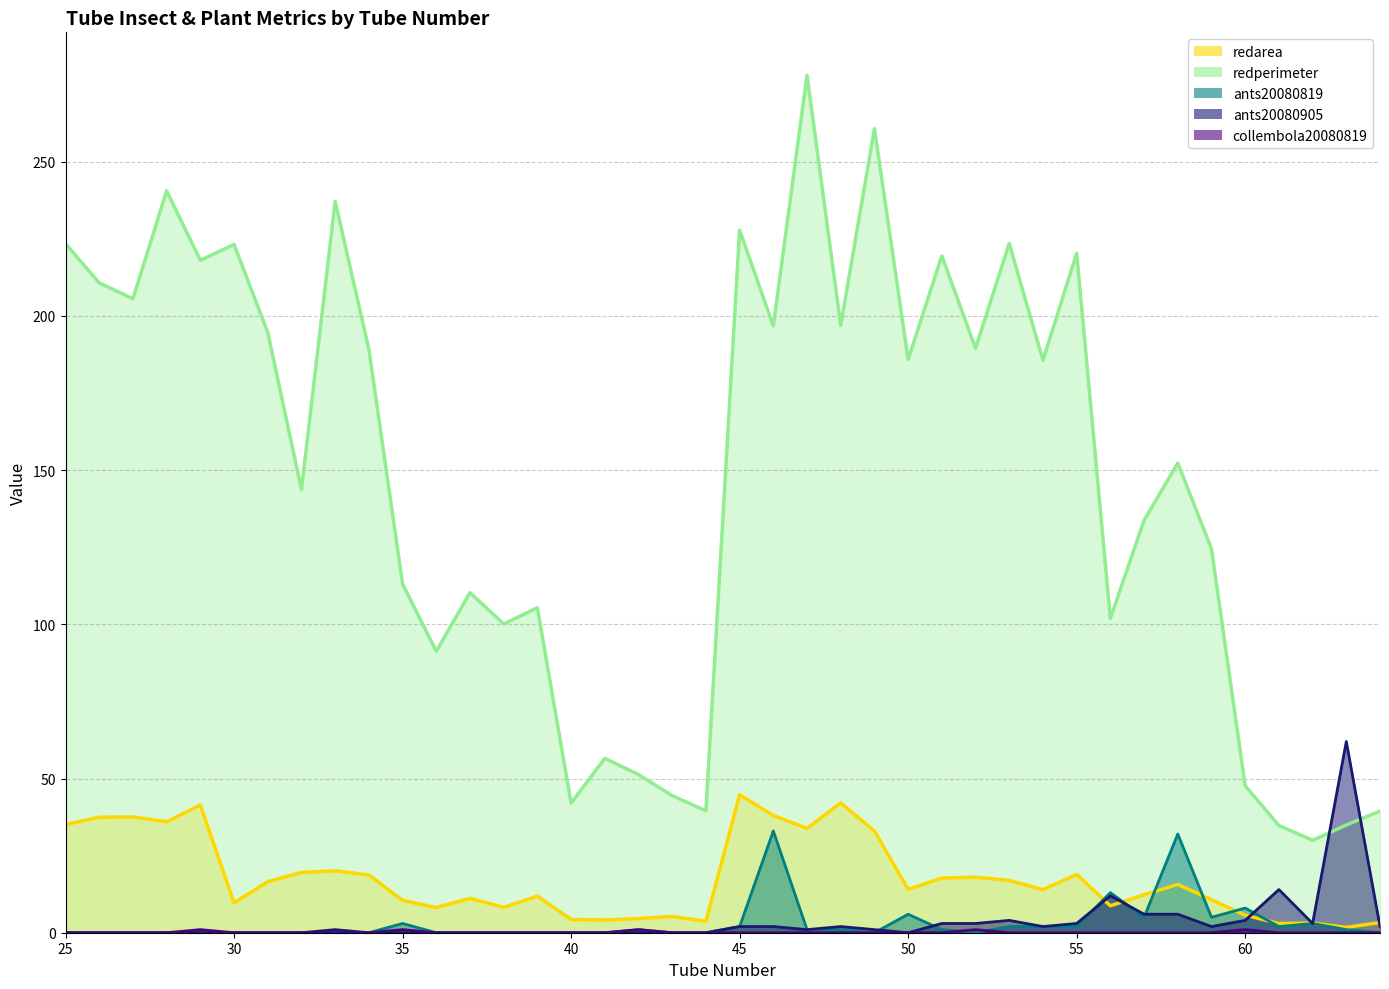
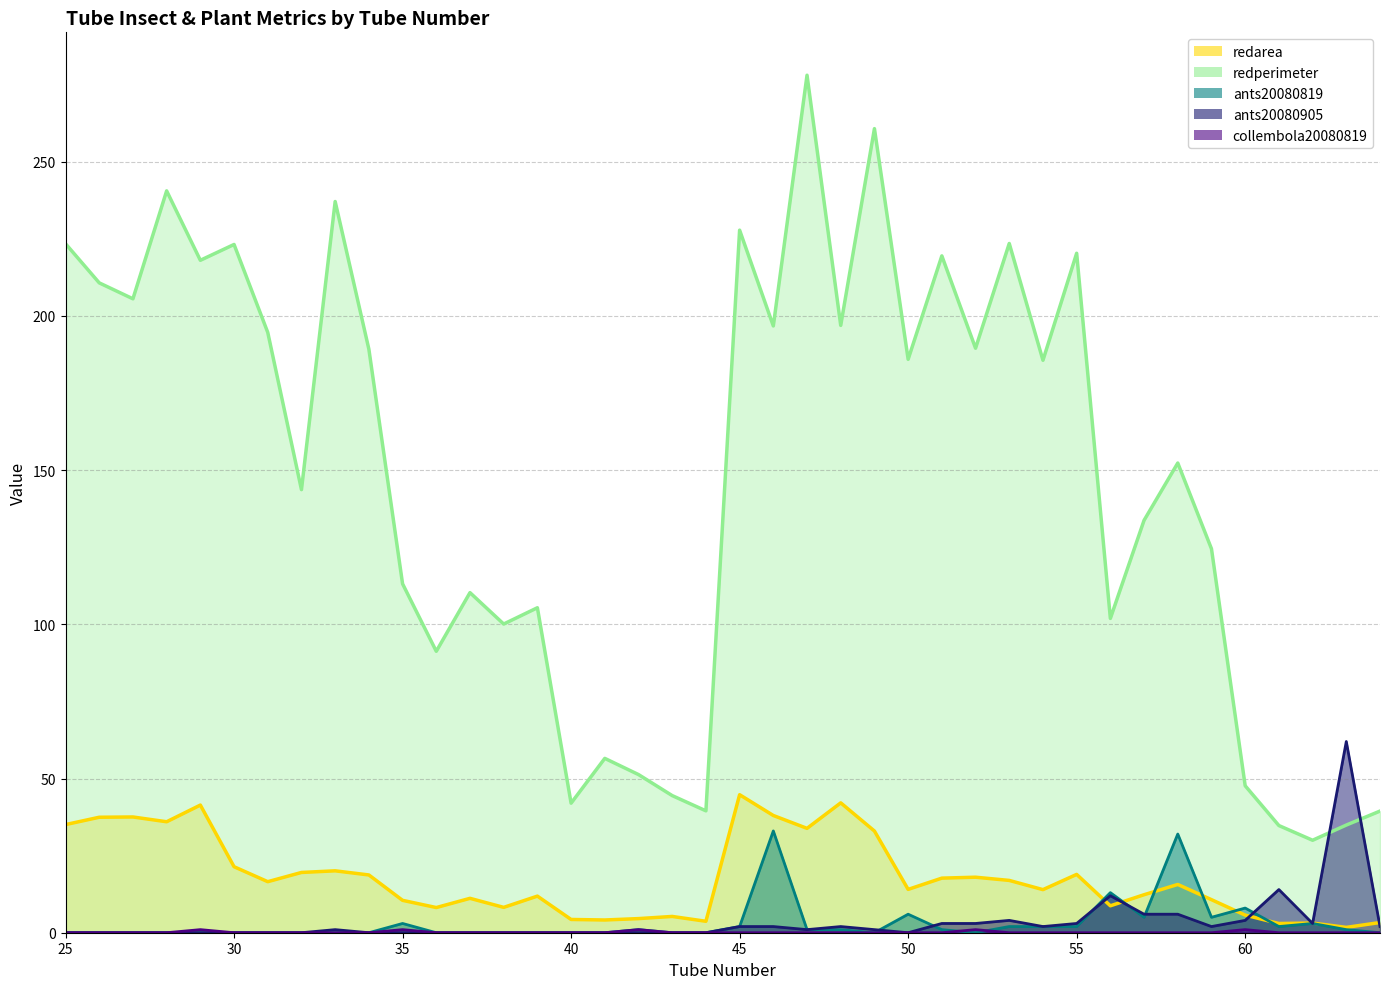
  {
    "redarea": {
      "25": 35,
-     "30": 10,
+     "30": 21,
      "35": 11,
      "40": 4,
      "45": 45,
      "50": 14,
      "55": 19,
      "60": 6
    },
    "redperimeter": {
      "25": 223,
      "30": 223,
      "35": 113,
      "40": 42,
      "45": 228,
      "50": 186,
      "55": 220,
      "60": 48
    },
    "ants20080819": {
      "35": 3,
      "50": 6,
      "55": 2,
      "60": 8
    }
  }
